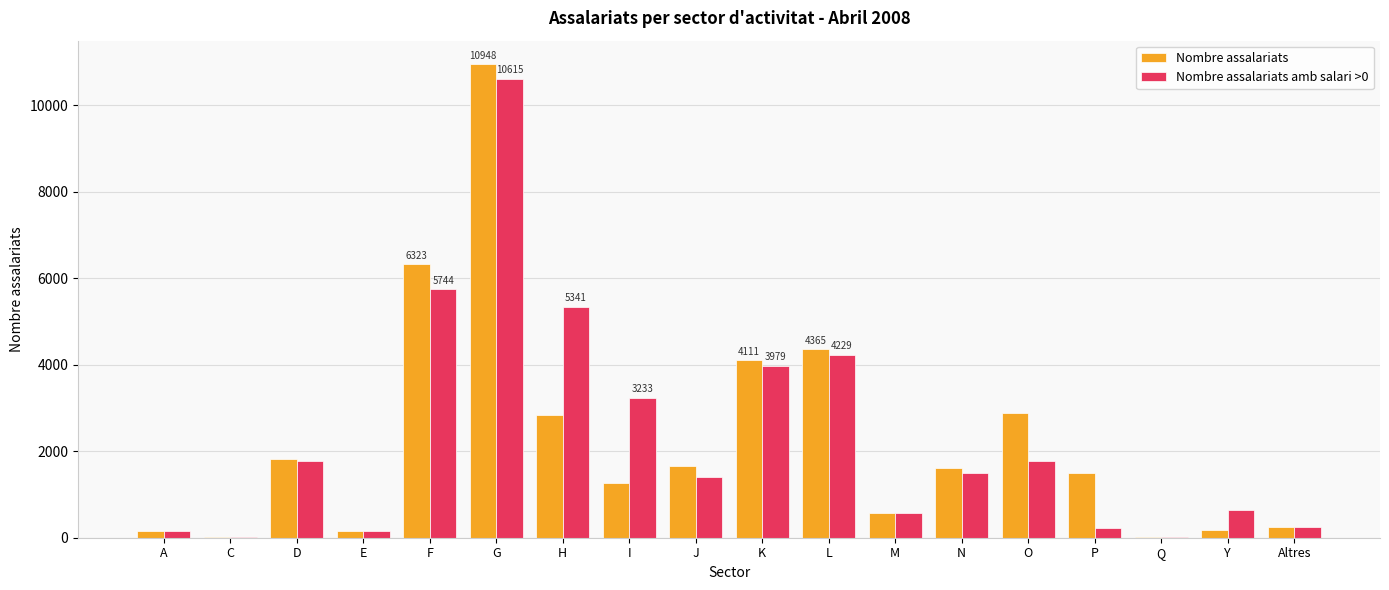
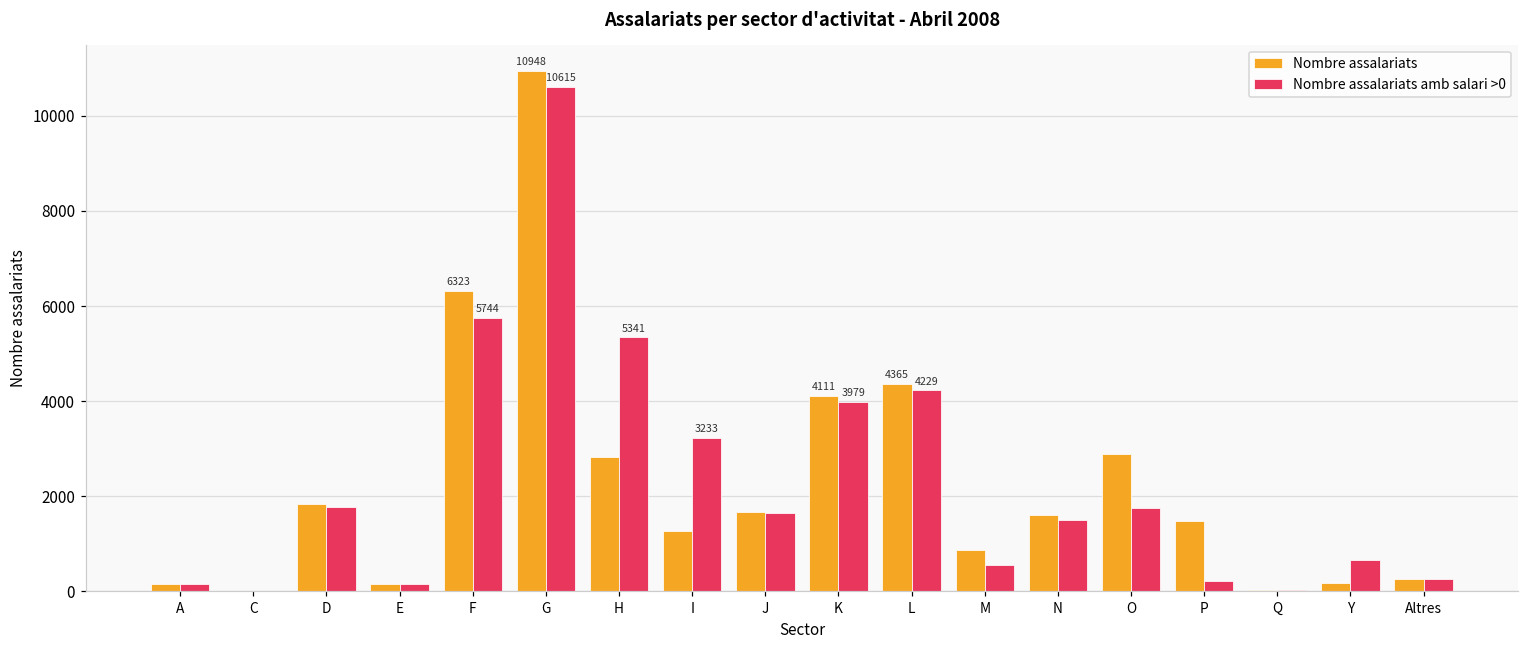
  {
    "Nombre assalariats": {
      "A": 200,
      "D": 1800,
      "E": 200,
      "H": 2800,
      "I": 1300,
      "J": 1700,
-     "M": 600,
+     "M": 900,
      "N": 1600,
      "O": 2900,
      "P": 1500,
      "Y": 200,
      "Altres": 300
    },
    "Nombre assalariats amb salari >0": {
      "A": 200,
      "D": 1800,
      "E": 200,
-     "J": 1400,
+     "J": 1600,
      "M": 600,
      "N": 1500,
      "O": 1800,
      "P": 200,
      "Y": 700,
      "Altres": 300
    }
  }
